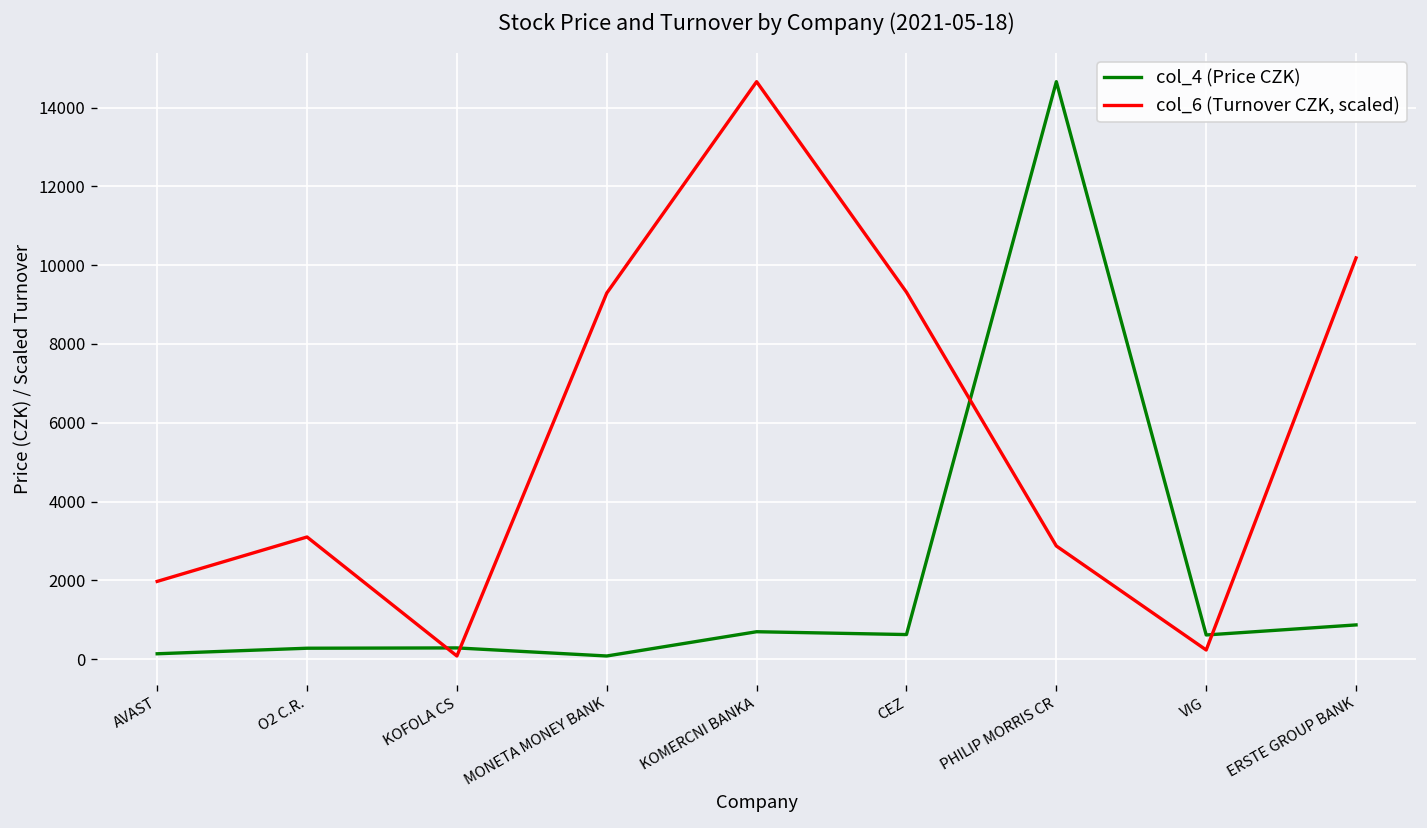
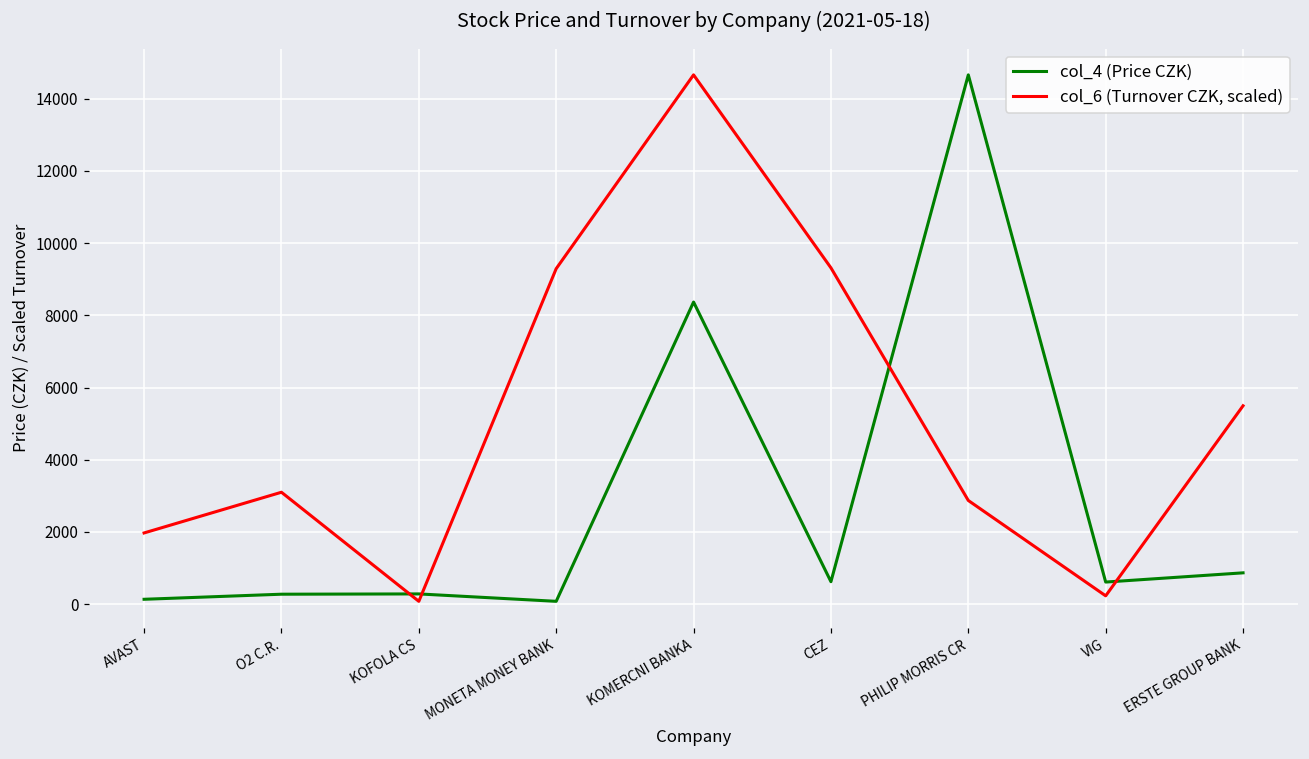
  {
    "col_4 (Price CZK)": {
      "AVAST": 100,
      "O2 C.R.": 300,
      "KOFOLA CS": 300,
      "MONETA MONEY BANK": 100,
-     "KOMERCNI BANKA": 700,
+     "KOMERCNI BANKA": 8400,
      "CEZ": 600,
      "PHILIP MORRIS CR": 14700,
      "VIG": 600,
      "ERSTE GROUP BANK": 900
    },
    "col_6 (Turnover CZK, scaled)": {
      "AVAST": 2000,
      "O2 C.R.": 3100,
      "KOFOLA CS": 100,
      "MONETA MONEY BANK": 9300,
      "KOMERCNI BANKA": 14700,
      "CEZ": 9300,
      "PHILIP MORRIS CR": 2900,
      "VIG": 200,
-     "ERSTE GROUP BANK": 10200
+     "ERSTE GROUP BANK": 5500
    }
  }
